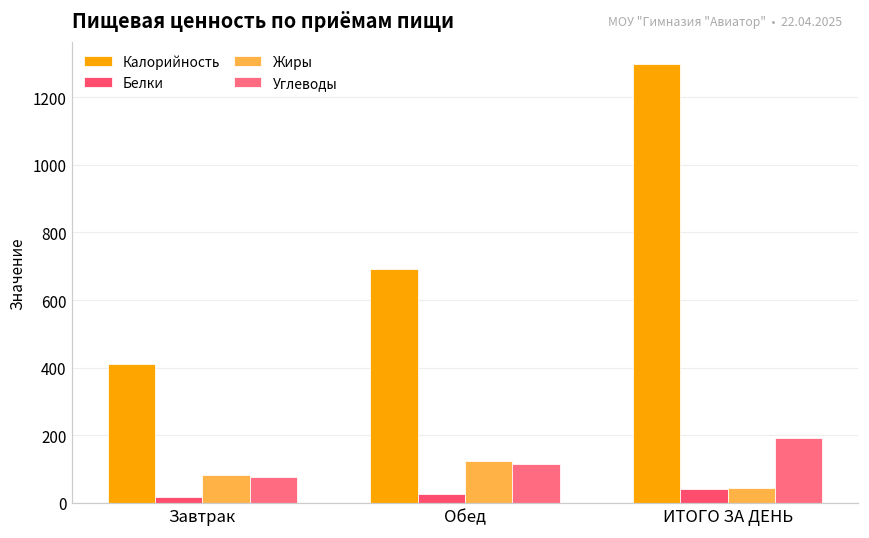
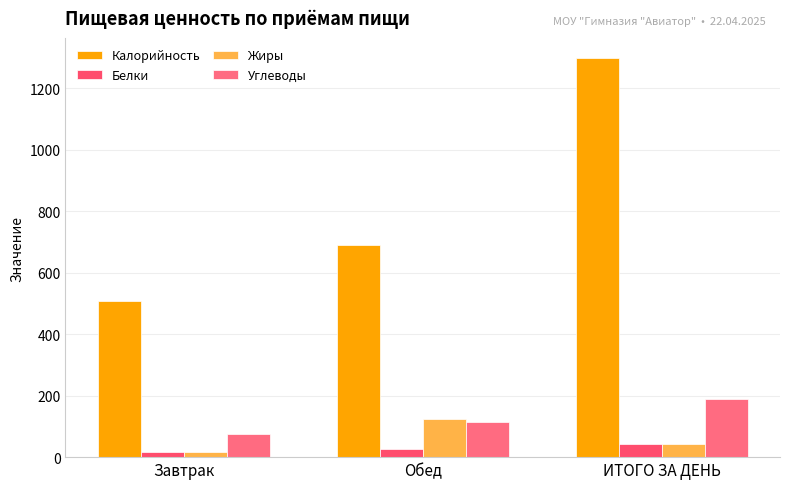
  {
    "Калорийность": {
-     "Завтрак": 410,
+     "Завтрак": 510,
      "Обед": 690,
      "ИТОГО ЗА ДЕНЬ": 1300
    },
    "Жиры": {
-     "Завтрак": 80,
+     "Завтрак": 20,
      "Обед": 120,
      "ИТОГО ЗА ДЕНЬ": 40
    }
  }
